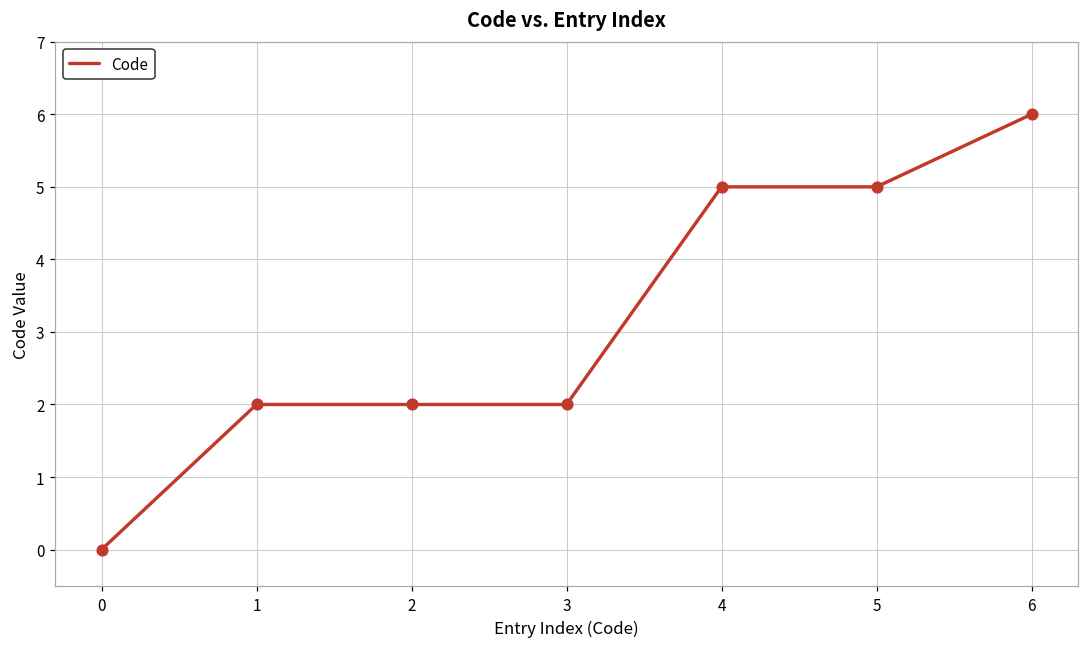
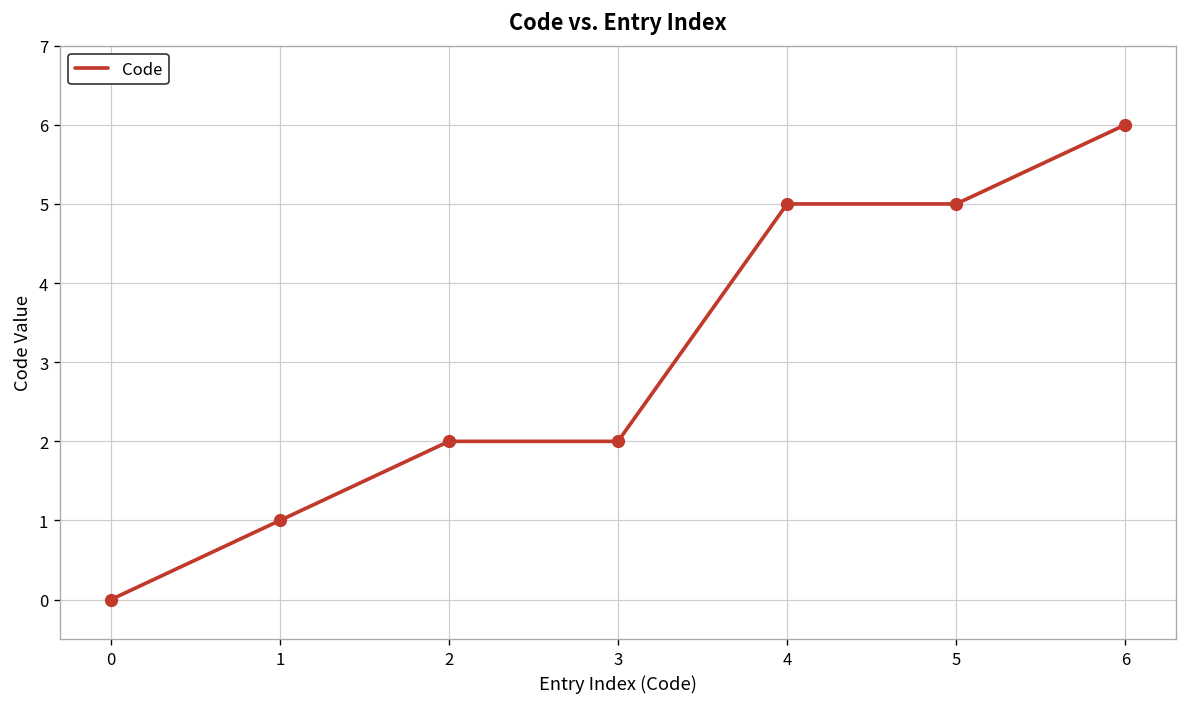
  {
    "0": 0,
-   "1": 2,
+   "1": 1,
    "2": 2,
    "3": 2,
    "4": 5,
    "5": 5,
    "6": 6
  }
